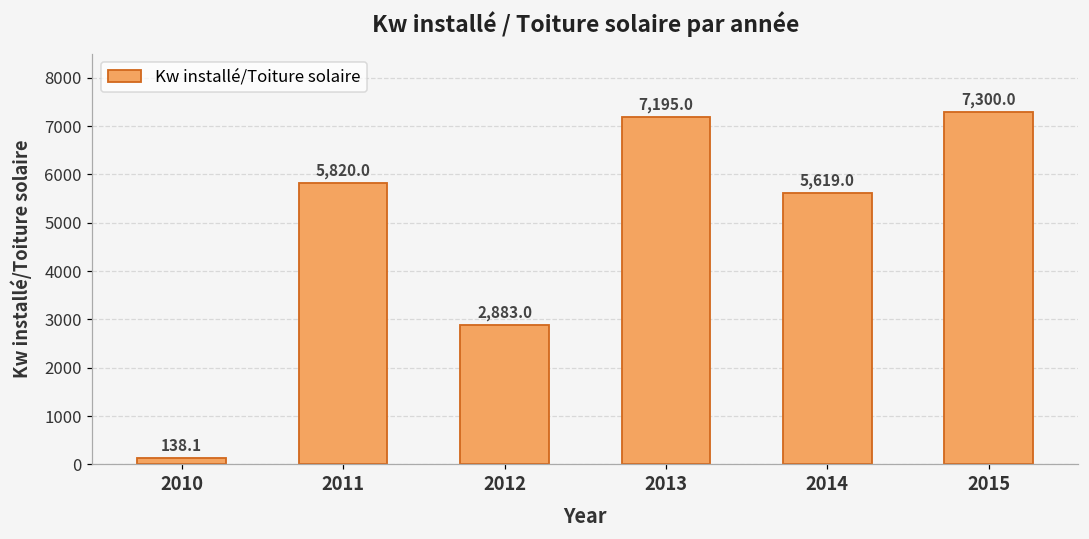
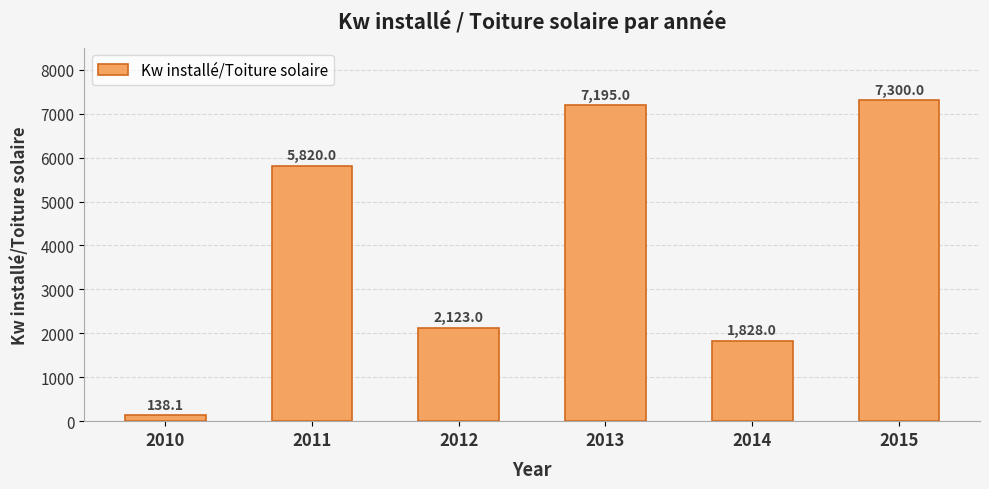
  {
    "2010": "138.1",
    "2011": "5,820.0",
-   "2012": "2,883.0",
+   "2012": "2,123.0",
    "2013": "7,195.0",
-   "2014": "5,619.0",
+   "2014": "1,828.0",
    "2015": "7,300.0"
  }
